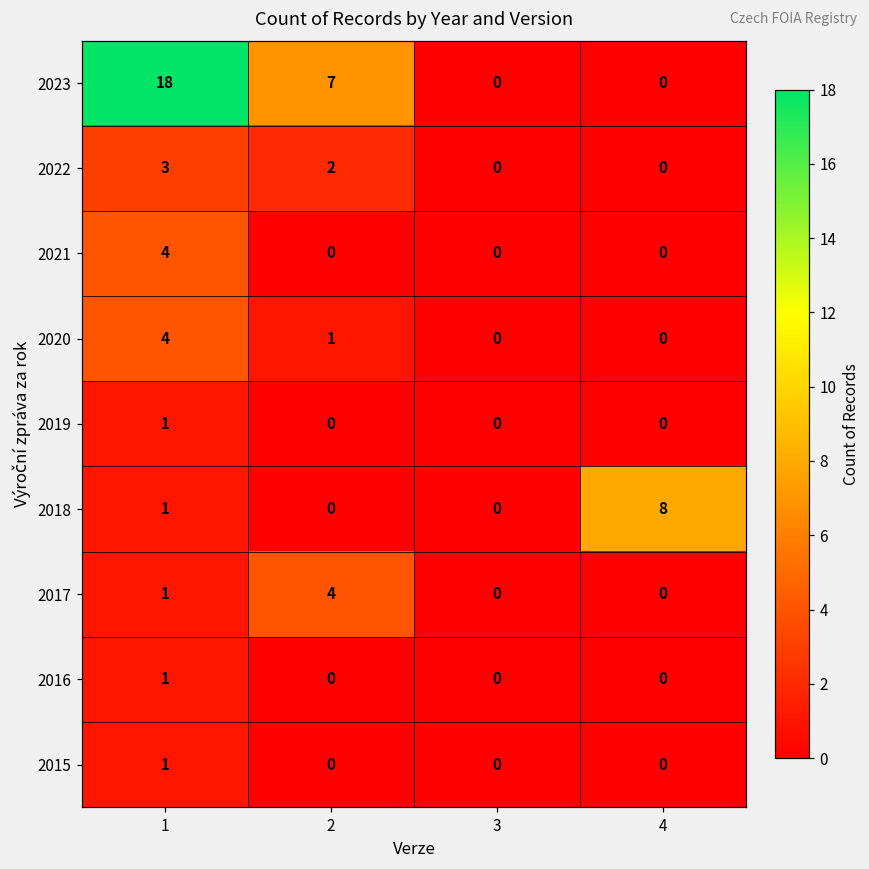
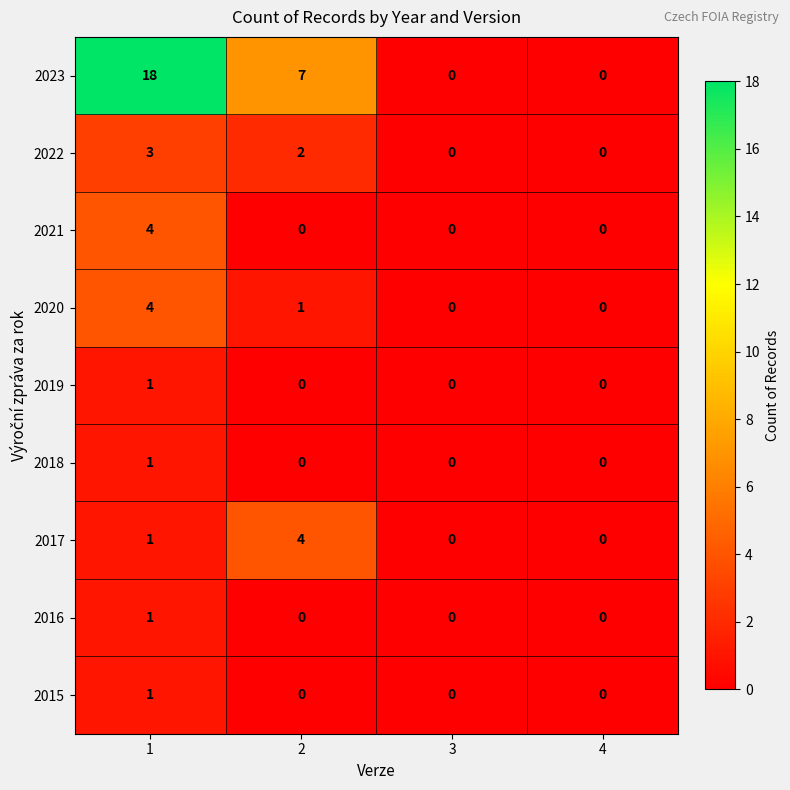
  {
    "2023": {
      "1": 18,
      "2": 7,
      "3": 0,
      "4": 0
    },
    "2022": {
      "1": 3,
      "2": 2,
      "3": 0,
      "4": 0
    },
    "2021": {
      "1": 4,
      "2": 0,
      "3": 0,
      "4": 0
    },
    "2020": {
      "1": 4,
      "2": 1,
      "3": 0,
      "4": 0
    },
    "2019": {
      "1": 1,
      "2": 0,
      "3": 0,
      "4": 0
    },
    "2018": {
      "1": 1,
      "2": 0,
      "3": 0,
-     "4": 8
+     "4": 0
    },
    "2017": {
      "1": 1,
      "2": 4,
      "3": 0,
      "4": 0
    },
    "2016": {
      "1": 1,
      "2": 0,
      "3": 0,
      "4": 0
    },
    "2015": {
      "1": 1,
      "2": 0,
      "3": 0,
      "4": 0
    }
  }
